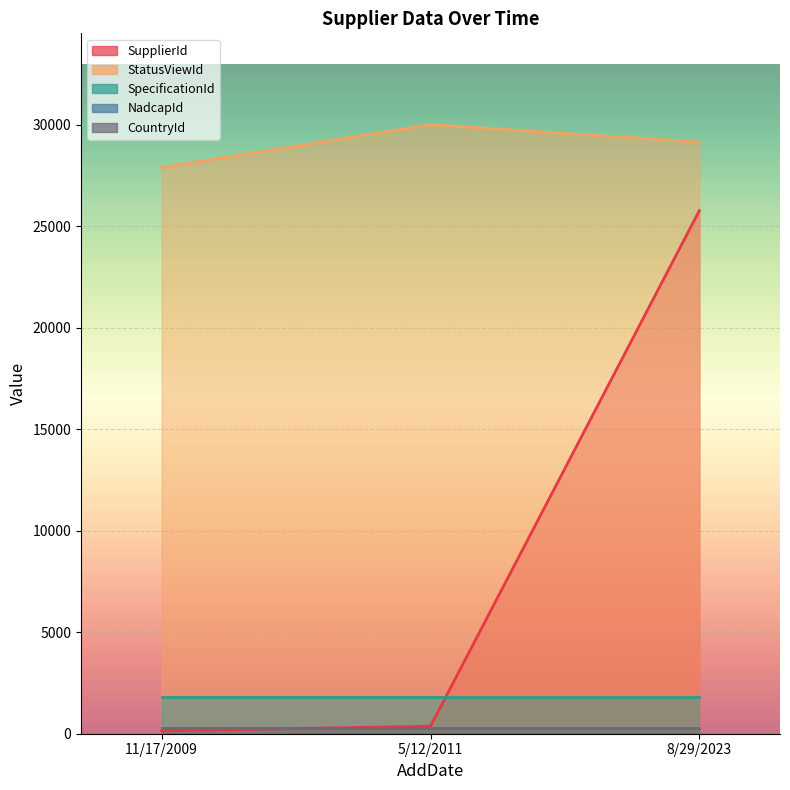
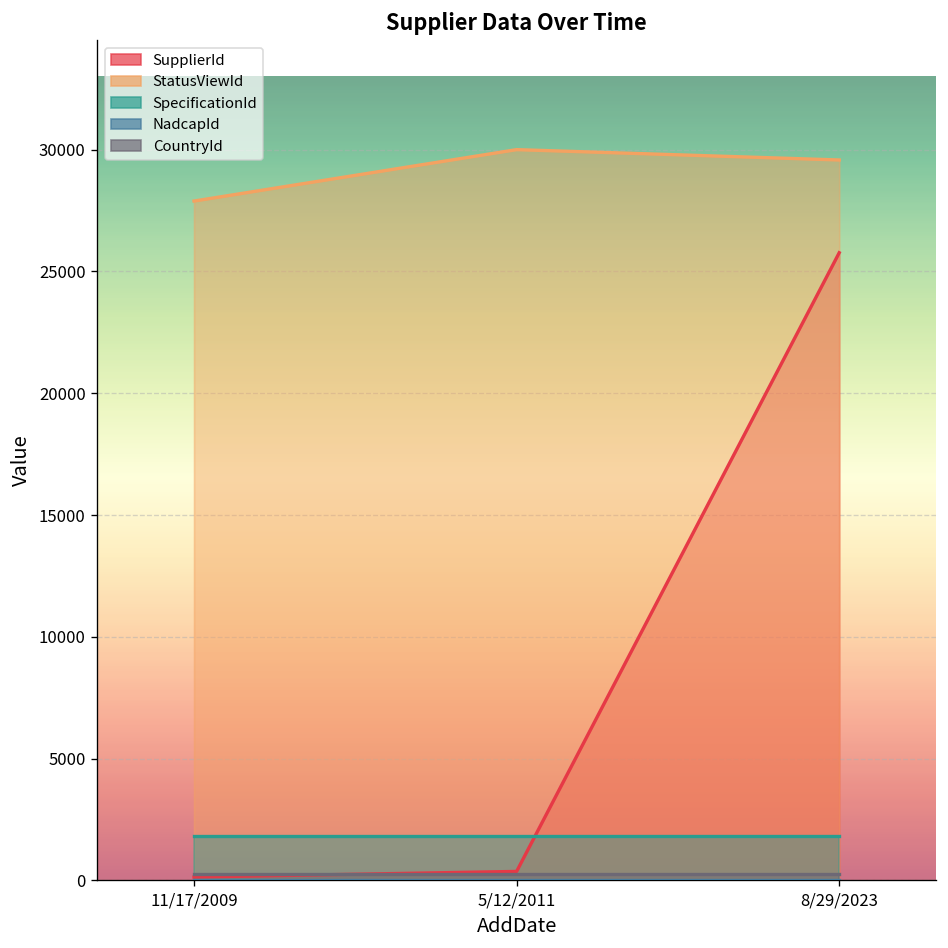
  {
    "SupplierId": {
      "11/17/2009": 100,
      "8/29/2023": 25800
    },
    "StatusViewId": {
      "11/17/2009": 27900,
      "5/12/2011": 30000,
-     "8/29/2023": 29100
+     "8/29/2023": 29600
    }
  }
